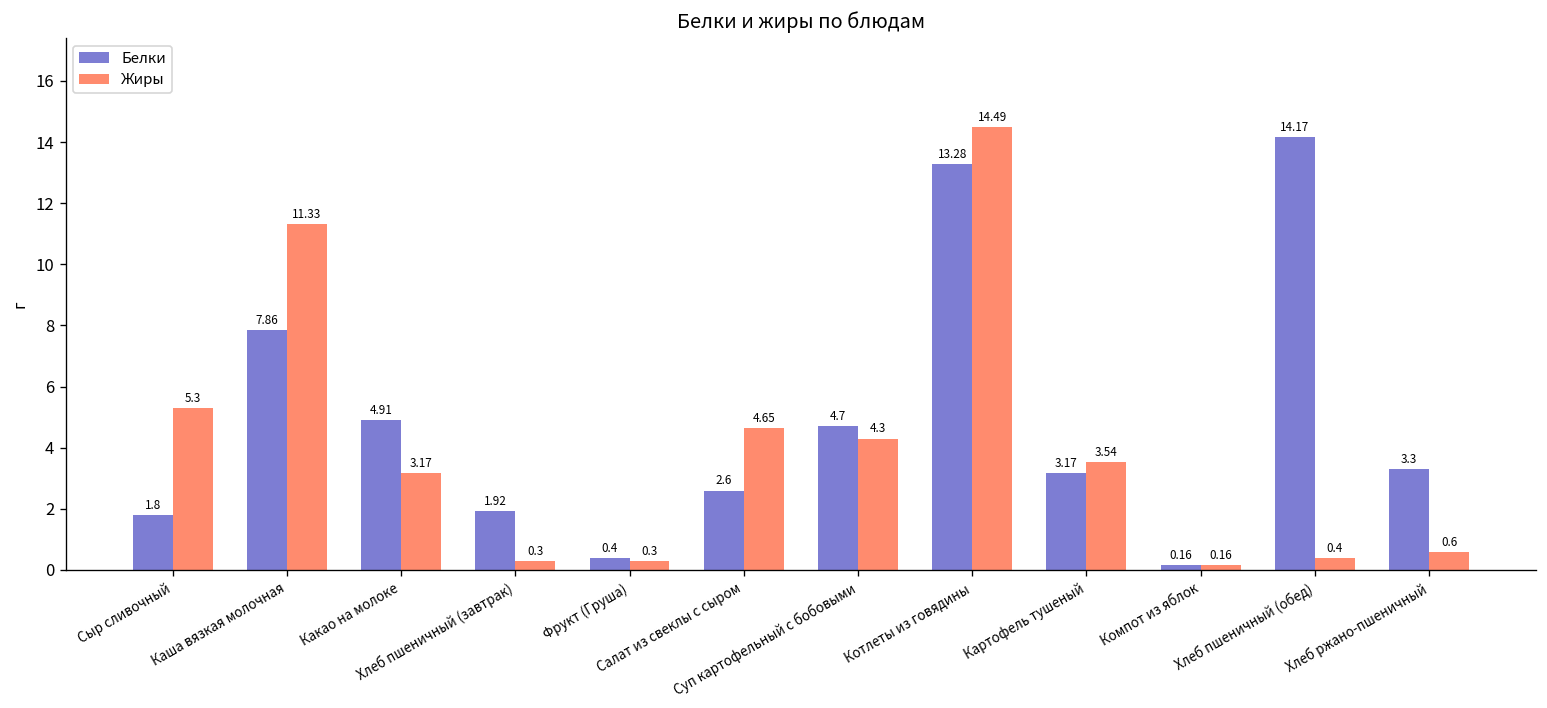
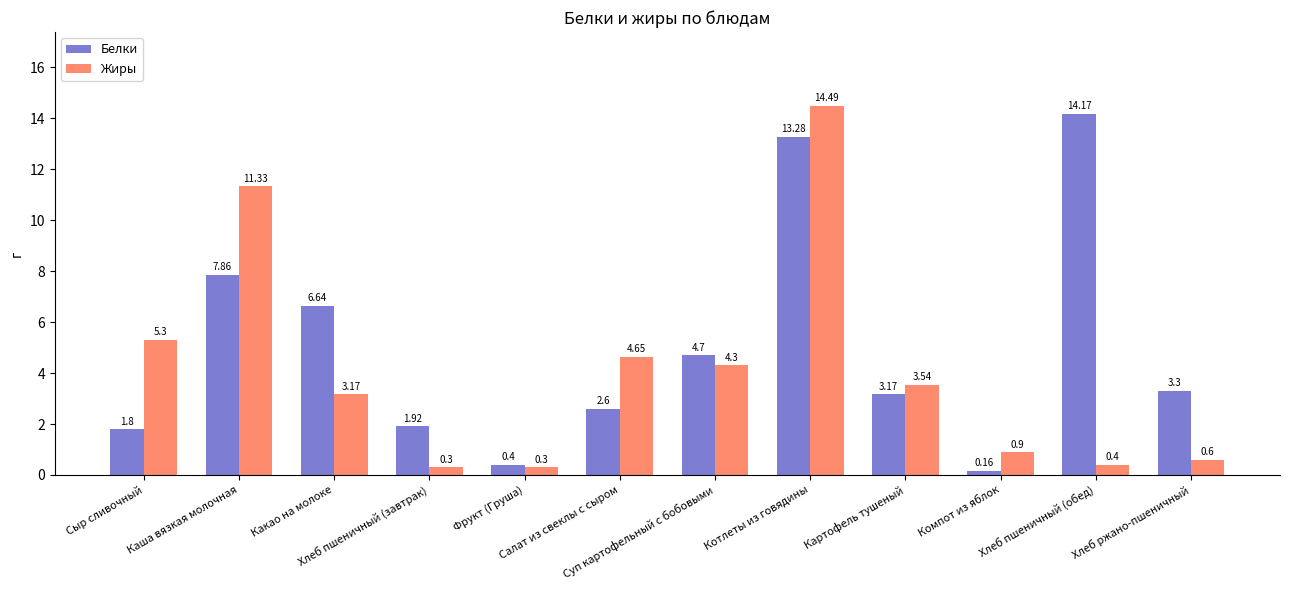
  {
    "Белки": {
      "Сыр сливочный": 1.8,
      "Каша вязкая молочная": 7.86,
-     "Какао на молоке": 4.91,
+     "Какао на молоке": 6.64,
      "Хлеб пшеничный (завтрак)": 1.92,
      "Фрукт (Груша)": 0.4,
      "Салат из свеклы с сыром": 2.6,
      "Суп картофельный с бобовыми": 4.7,
      "Котлеты из говядины": 13.28,
      "Картофель тушеный": 3.17,
      "Компот из яблок": 0.16,
      "Хлеб пшеничный (обед)": 14.17,
      "Хлеб ржано-пшеничный": 3.3
    },
    "Жиры": {
      "Сыр сливочный": 5.3,
      "Каша вязкая молочная": 11.33,
      "Какао на молоке": 3.17,
      "Хлеб пшеничный (завтрак)": 0.3,
      "Фрукт (Груша)": 0.3,
      "Салат из свеклы с сыром": 4.65,
      "Суп картофельный с бобовыми": 4.3,
      "Котлеты из говядины": 14.49,
      "Картофель тушеный": 3.54,
-     "Компот из яблок": 0.16,
+     "Компот из яблок": 0.9,
      "Хлеб пшеничный (обед)": 0.4,
      "Хлеб ржано-пшеничный": 0.6
    }
  }
